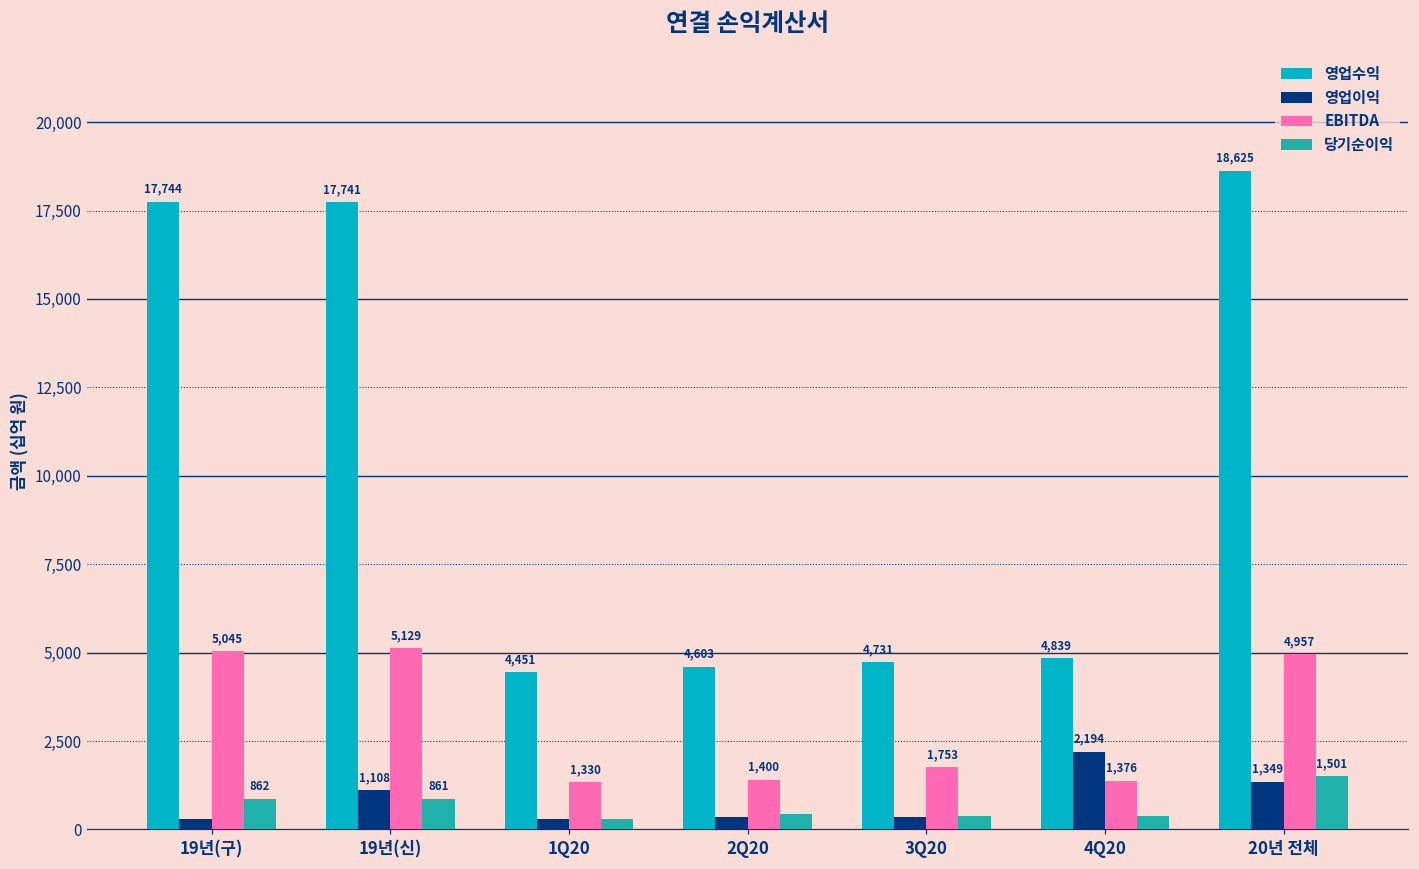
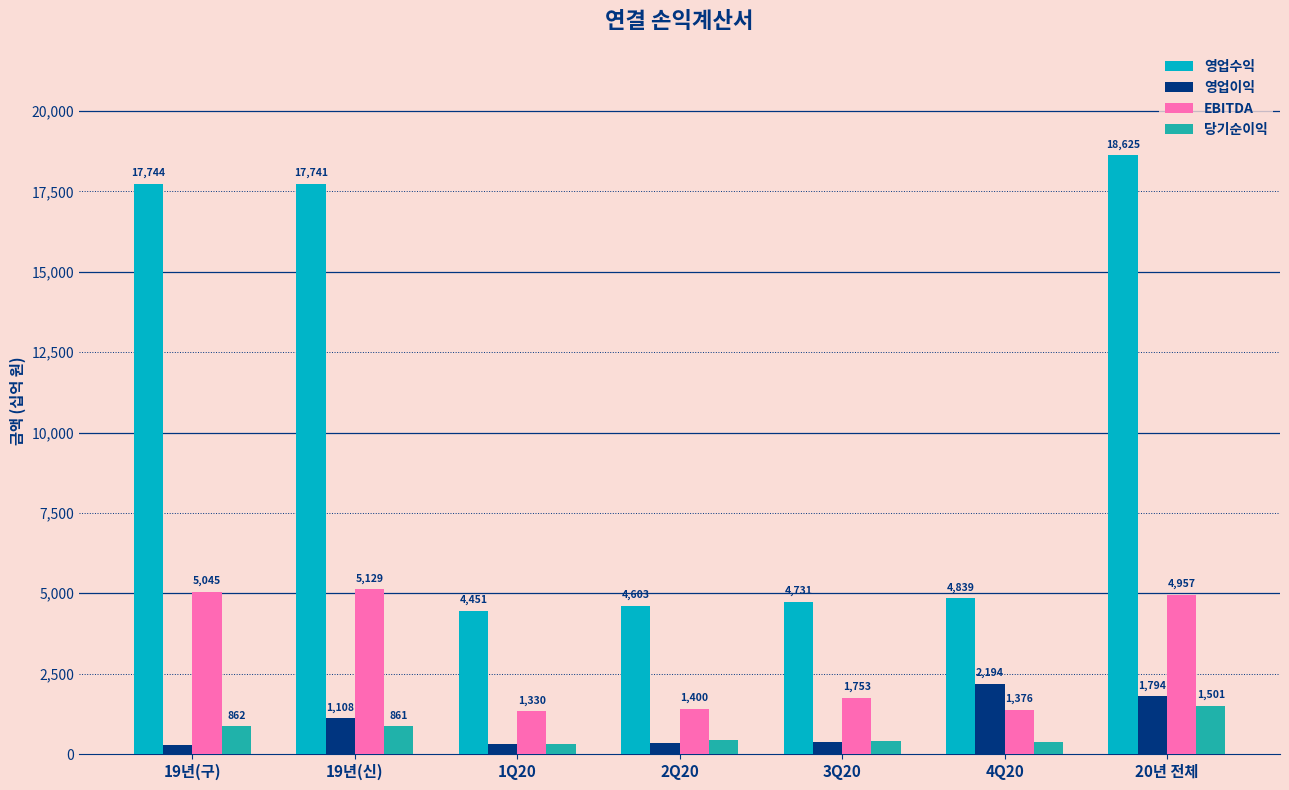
  {
    "영업이익": {
      "19년(신)": "1,108",
      "4Q20": "2,194",
-     "20년 전체": "1,349"
+     "20년 전체": "1,794"
    },
    "EBITDA": {
      "19년(구)": "5,045",
      "19년(신)": "5,129",
      "1Q20": "1,330",
      "2Q20": "1,400",
      "3Q20": "1,753",
      "4Q20": "1,376",
      "20년 전체": "4,957"
    }
  }
